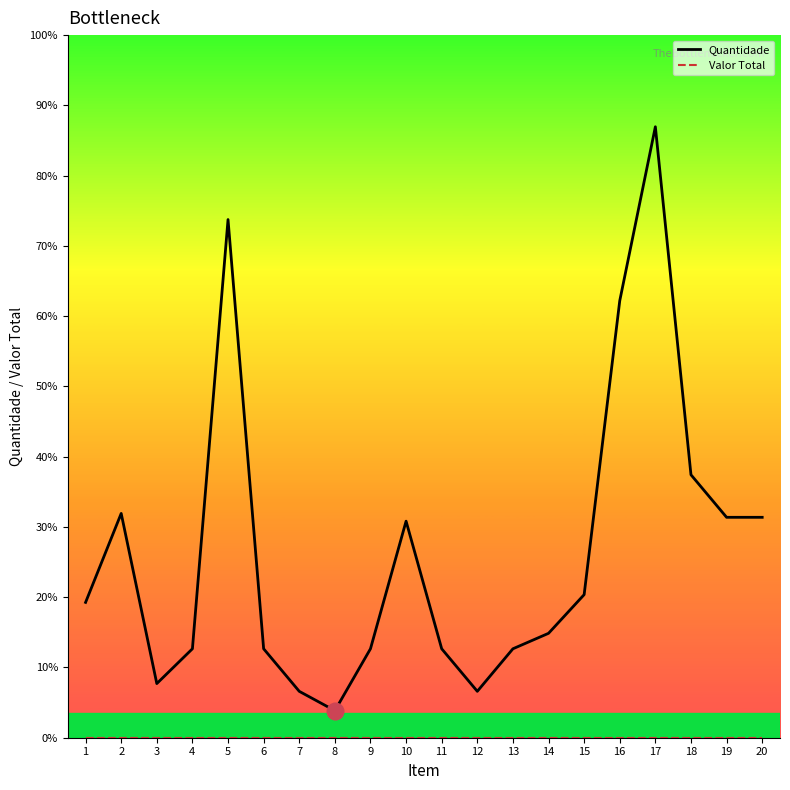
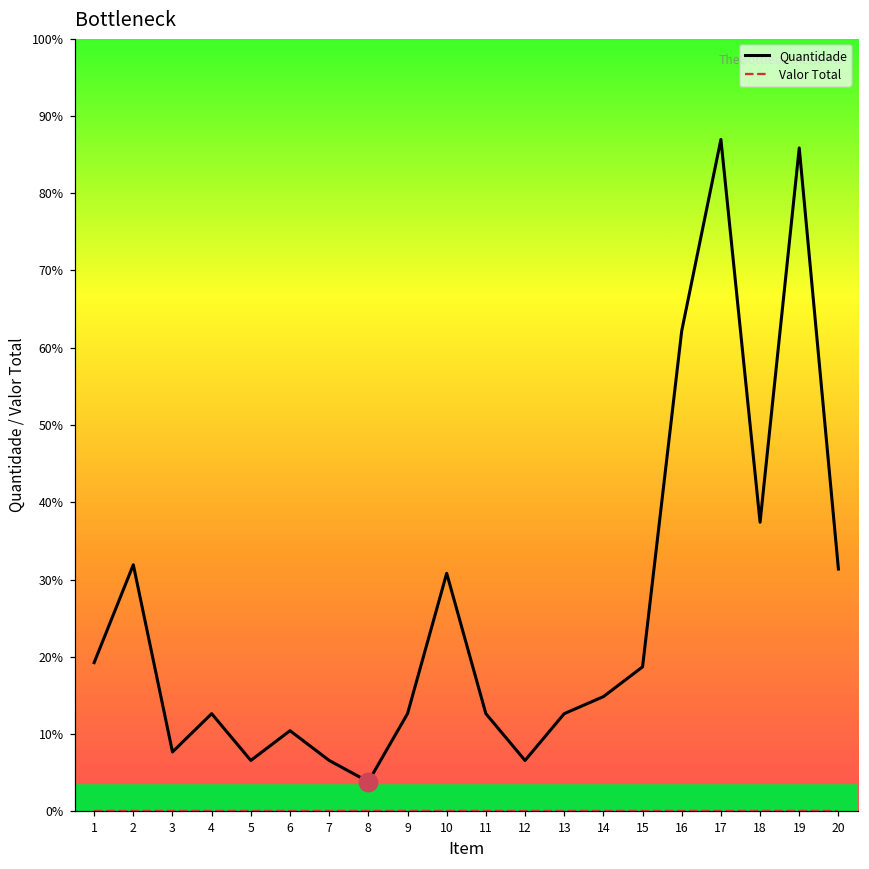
  {
    "Quantidade": {
      "1": "19%",
      "2": "32%",
      "3": "8%",
      "4": "13%",
-     "5": "74%",
-     "6": "13%",
+     "5": "7%",
+     "6": "10%",
      "7": "7%",
      "9": "13%",
      "10": "31%",
      "11": "13%",
      "12": "7%",
      "13": "13%",
      "14": "15%",
-     "15": "20%",
+     "15": "19%",
      "16": "62%",
      "17": "87%",
      "18": "37%",
-     "19": "31%",
+     "19": "86%",
      "20": "31%"
    }
  }
